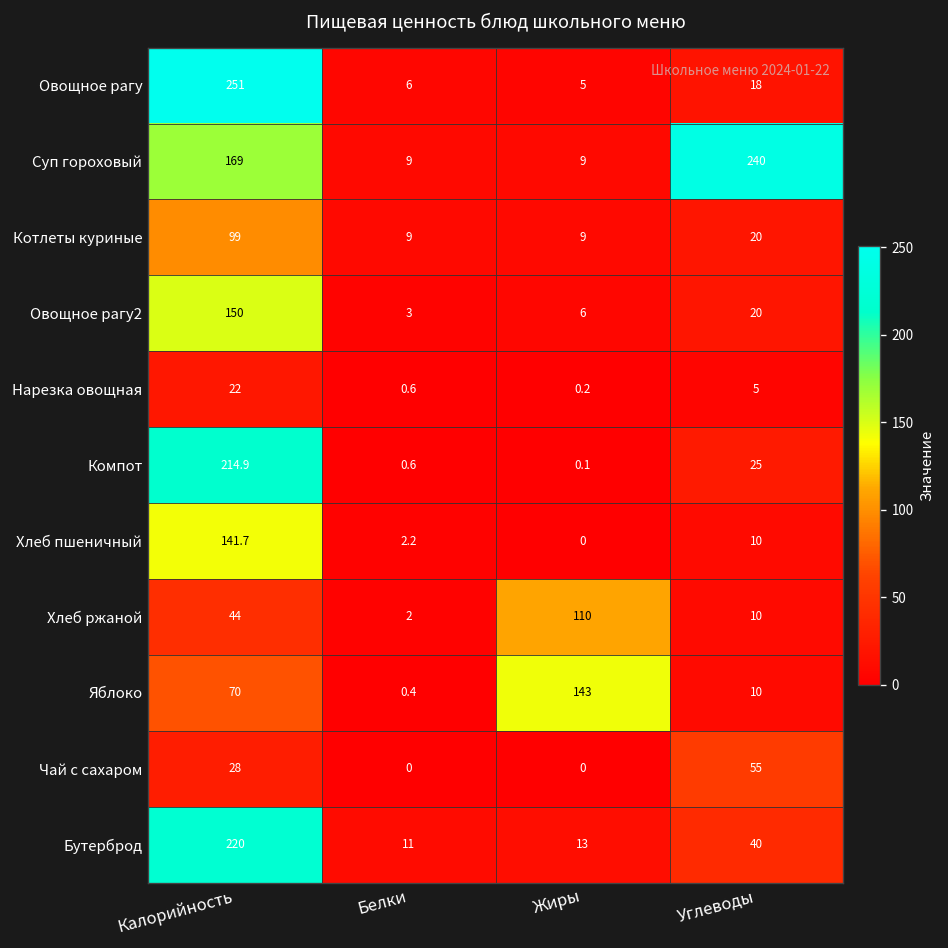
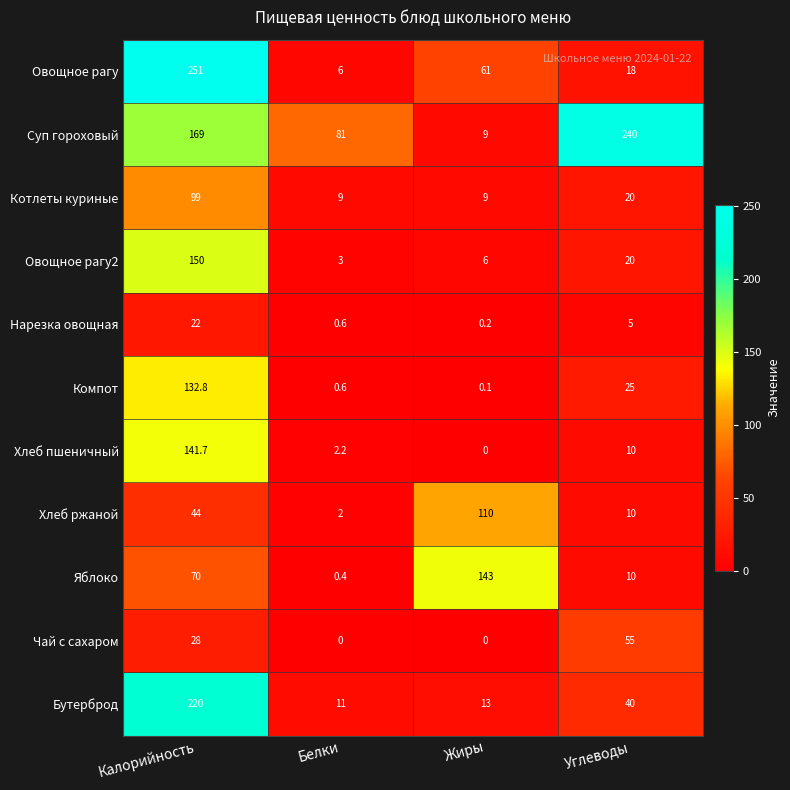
  {
    "Овощное рагу": {
      "Калорийность": 251,
      "Белки": 6,
-     "Жиры": 5
+     "Жиры": 61
    },
    "Суп гороховый": {
      "Калорийность": 169,
-     "Белки": 9,
+     "Белки": 81,
      "Жиры": 9,
      "Углеводы": 240
    },
    "Котлеты куриные": {
      "Калорийность": 99,
      "Белки": 9,
      "Жиры": 9,
      "Углеводы": 20
    },
    "Овощное рагу2": {
      "Калорийность": 150,
      "Белки": 3,
      "Жиры": 6,
      "Углеводы": 20
    },
    "Нарезка овощная": {
      "Калорийность": 22,
      "Белки": 0.6,
      "Жиры": 0.2,
      "Углеводы": 5
    },
    "Компот": {
-     "Калорийность": 214.9,
+     "Калорийность": 132.8,
      "Белки": 0.6,
      "Жиры": 0.1,
      "Углеводы": 25
    },
    "Хлеб пшеничный": {
      "Калорийность": 141.7,
      "Белки": 2.2,
      "Жиры": 0,
      "Углеводы": 10
    },
    "Хлеб ржаной": {
      "Калорийность": 44,
      "Белки": 2,
      "Жиры": 110,
      "Углеводы": 10
    },
    "Яблоко": {
      "Калорийность": 70,
      "Белки": 0.4,
      "Жиры": 143,
      "Углеводы": 10
    },
    "Чай с сахаром": {
      "Калорийность": 28,
      "Белки": 0,
      "Жиры": 0,
      "Углеводы": 55
    },
    "Бутерброд": {
      "Калорийность": 220,
      "Белки": 11,
      "Жиры": 13,
      "Углеводы": 40
    }
  }
